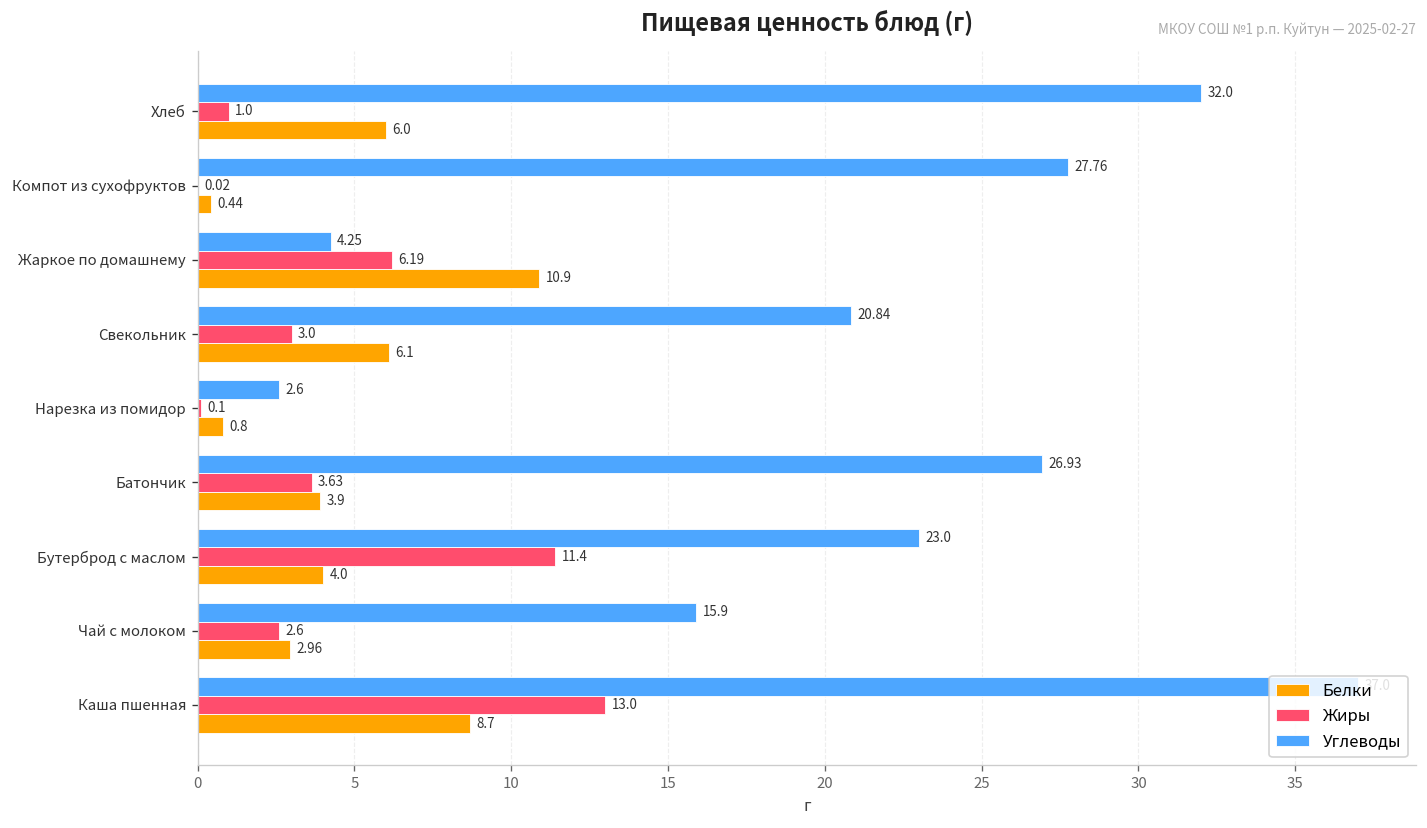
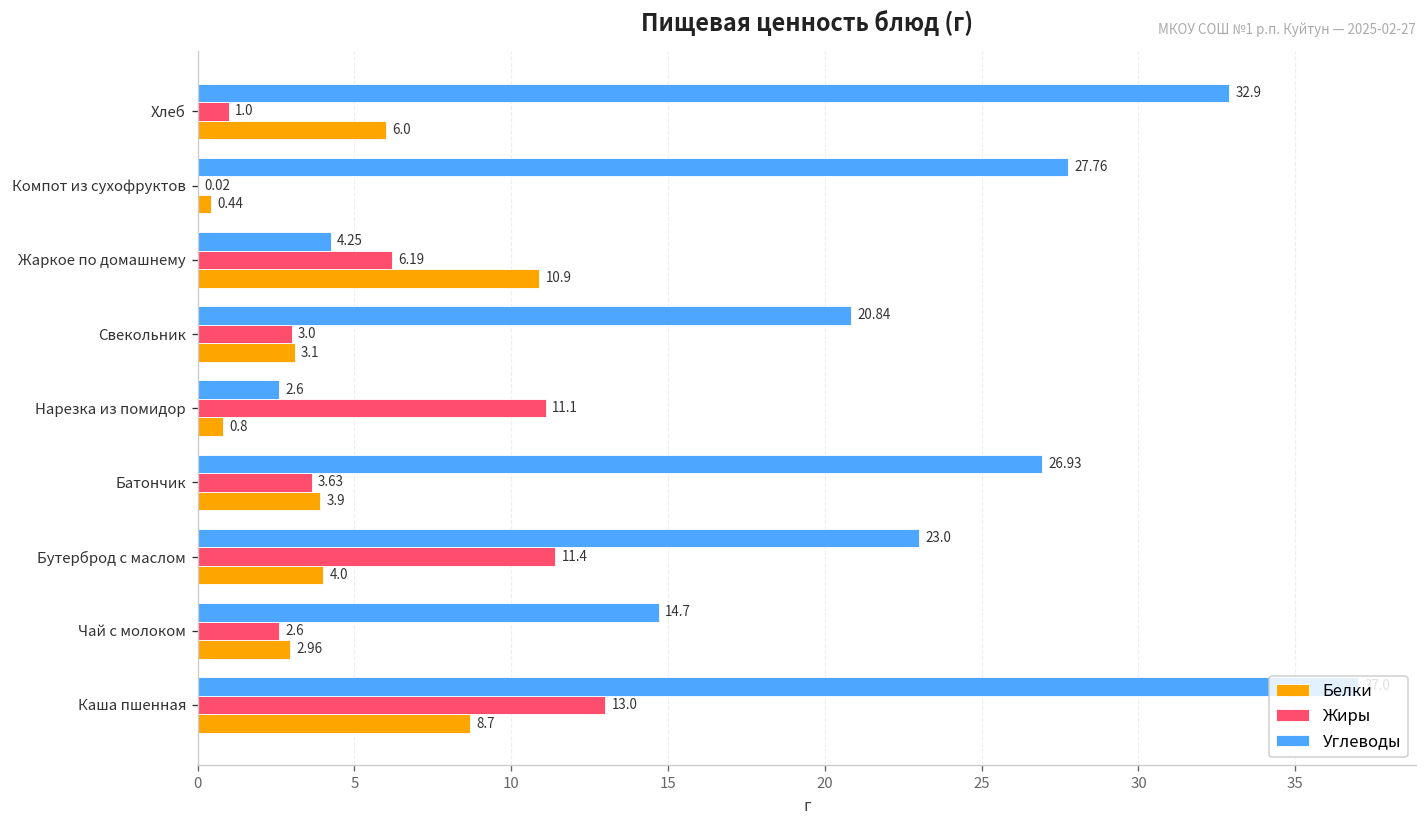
  {
    "Белки": {
      "Хлеб": 6.0,
      "Компот из сухофруктов": 0.44,
      "Жаркое по домашнему": 10.9,
-     "Свекольник": 6.1,
+     "Свекольник": 3.1,
      "Нарезка из помидор": 0.8,
      "Батончик": 3.9,
      "Бутерброд с маслом": 4.0,
      "Чай с молоком": 2.96,
      "Каша пшенная": 8.7
    },
    "Жиры": {
      "Хлеб": 1.0,
      "Компот из сухофруктов": 0.02,
      "Жаркое по домашнему": 6.19,
      "Свекольник": 3.0,
-     "Нарезка из помидор": 0.1,
+     "Нарезка из помидор": 11.1,
      "Батончик": 3.63,
      "Бутерброд с маслом": 11.4,
      "Чай с молоком": 2.6,
      "Каша пшенная": 13.0
    },
    "Углеводы": {
-     "Хлеб": 32.0,
+     "Хлеб": 32.9,
      "Компот из сухофруктов": 27.76,
      "Жаркое по домашнему": 4.25,
      "Свекольник": 20.84,
      "Нарезка из помидор": 2.6,
      "Батончик": 26.93,
      "Бутерброд с маслом": 23.0,
-     "Чай с молоком": 15.9
+     "Чай с молоком": 14.7
    }
  }
